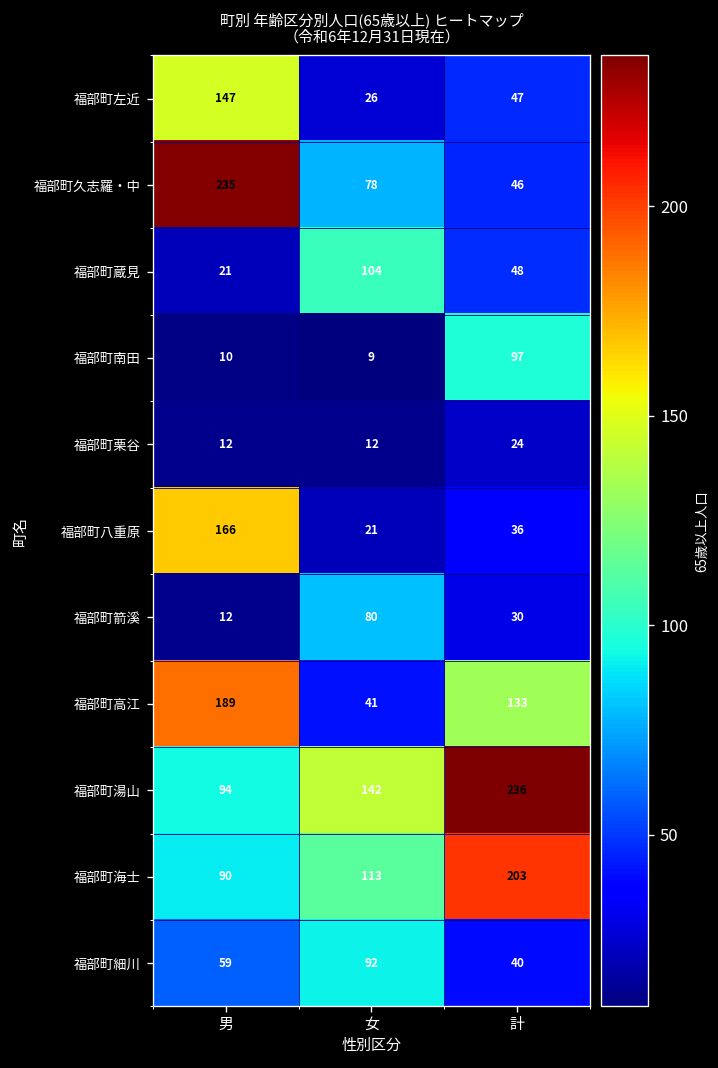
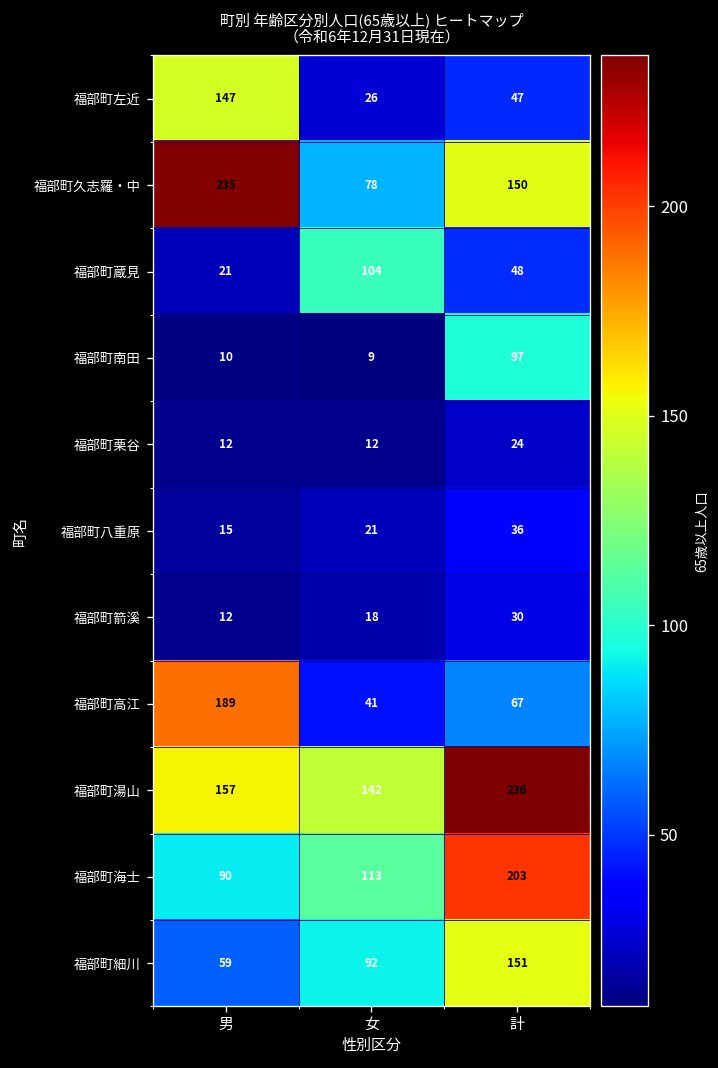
  {
    "福部町左近": {
      "男": 147,
      "女": 26,
      "計": 47
    },
    "福部町久志羅・中": {
      "男": 235,
      "女": 78,
-     "計": 46
+     "計": 150
    },
    "福部町蔵見": {
      "男": 21,
      "女": 104,
      "計": 48
    },
    "福部町南田": {
      "男": 10,
      "女": 9,
      "計": 97
    },
    "福部町栗谷": {
      "男": 12,
      "女": 12,
      "計": 24
    },
    "福部町八重原": {
-     "男": 166,
+     "男": 15,
      "女": 21,
      "計": 36
    },
    "福部町箭溪": {
      "男": 12,
-     "女": 80,
+     "女": 18,
      "計": 30
    },
    "福部町高江": {
      "男": 189,
      "女": 41,
-     "計": 133
+     "計": 67
    },
    "福部町湯山": {
-     "男": 94,
+     "男": 157,
      "女": 142,
      "計": 236
    },
    "福部町海士": {
      "男": 90,
      "女": 113,
      "計": 203
    },
    "福部町細川": {
      "男": 59,
      "女": 92,
-     "計": 40
+     "計": 151
    }
  }
